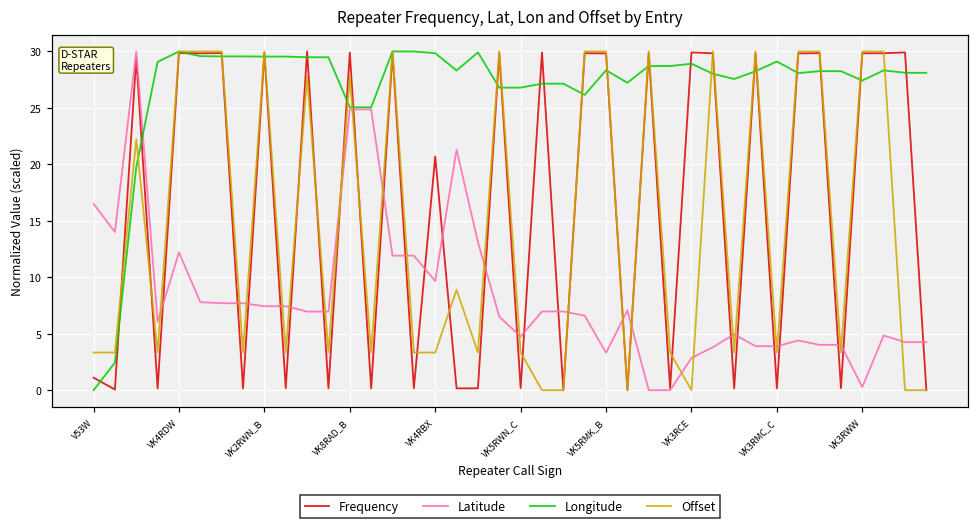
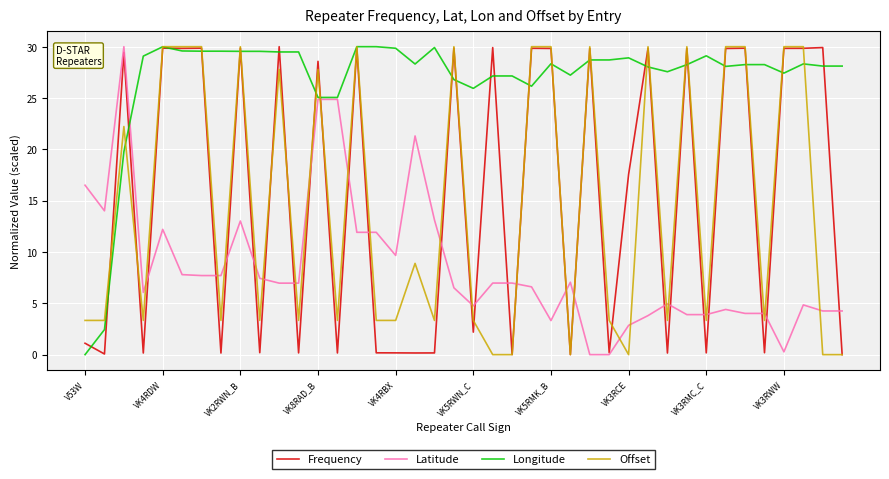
  {
    "Frequency": {
      "V53W": 1.1,
-     "VK8RAD_B": 29.9,
-     "VK4RBX": 20.7,
-     "VK5RWN_C": 0.2,
-     "VK3RCE": 29.9,
+     "VK8RAD_B": 28.6,
+     "VK4RBX": 0.2,
+     "VK5RWN_C": 2.2,
+     "VK3RCE": 17.6,
      "VK3RMC_C": 0.2
    },
    "Latitude": {
      "V53W": 16.5,
      "VK4RDW": 12.2,
-     "VK2RWN_B": 7.4,
+     "VK2RWN_B": 13.0,
      "VK4RBX": 9.7,
      "VK5RWN_C": 4.8,
      "VK5RMK_B": 3.3,
      "VK3RCE": 2.9,
      "VK3RMC_C": 3.9,
      "VK3RWW": 0.3
    },
    "Longitude": {
      "V53W": 0.0,
      "VK2RWN_B": 29.5,
      "VK4RBX": 29.8,
-     "VK5RWN_C": 26.8,
+     "VK5RWN_C": 25.9,
      "VK5RMK_B": 28.3,
      "VK3RCE": 28.9,
      "VK3RMC_C": 29.1,
      "VK3RWW": 27.4
    },
    "Offset": {
      "V53W": 3.3,
      "VK8RAD_B": 27.8,
      "VK4RBX": 3.3,
      "VK5RWN_C": 3.3,
      "VK3RCE": 0.0,
      "VK3RMC_C": 3.3
    }
  }
